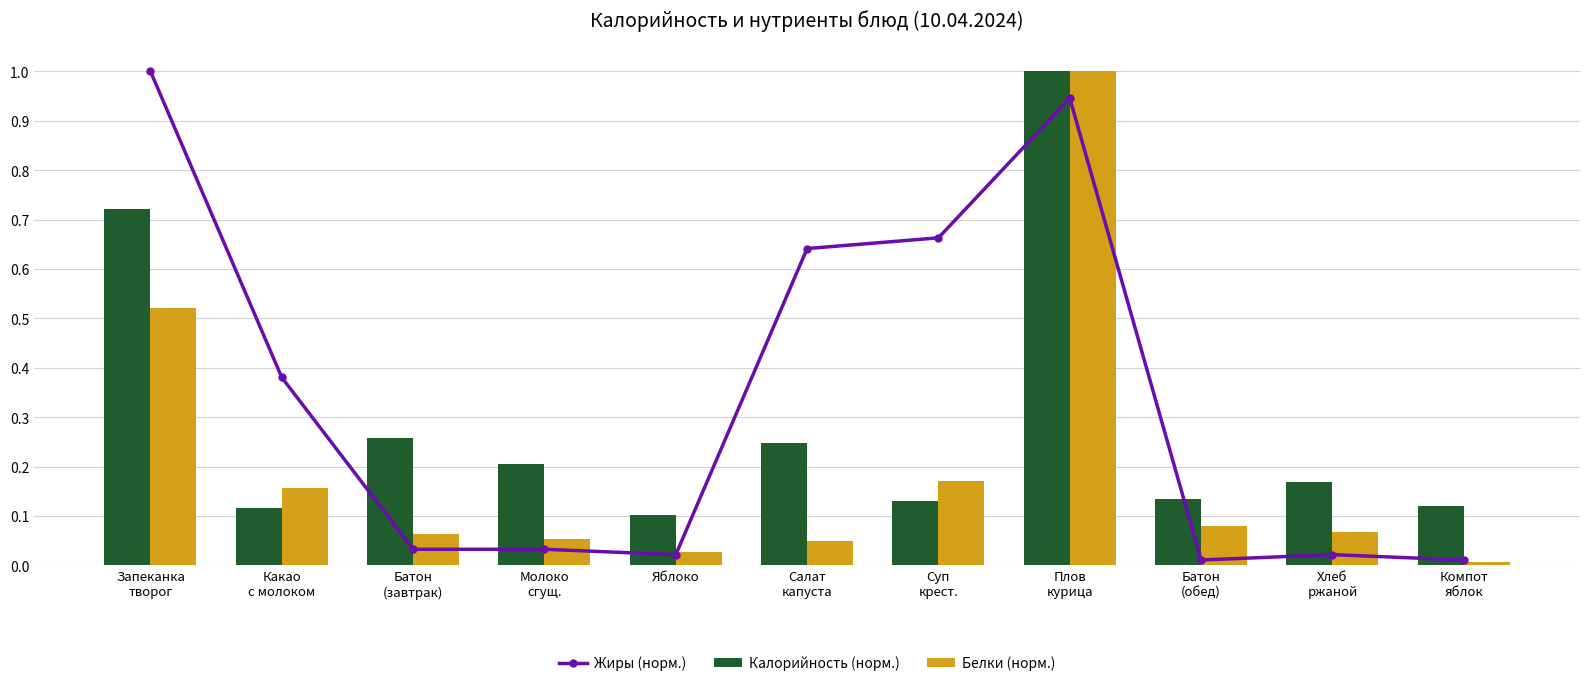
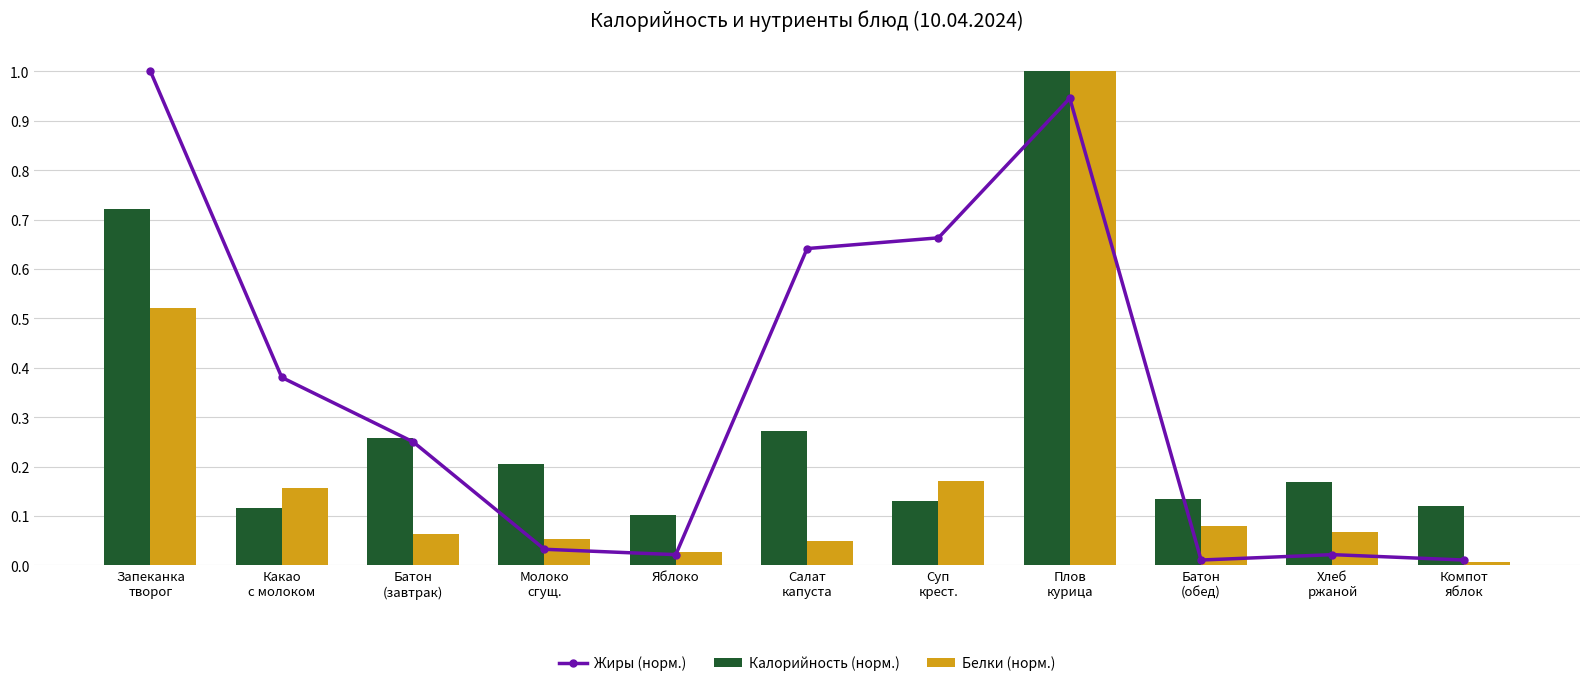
  {
    "Калорийность (норм.)": {
      "Запеканка творог": 0.72,
      "Какао с молоком": 0.12,
      "Батон (завтрак)": 0.26,
      "Молоко сгущ.": 0.21,
      "Яблоко": 0.10,
-     "Салат капуста": 0.25,
+     "Салат капуста": 0.27,
      "Суп крест.": 0.13,
      "Плов курица": 1.00,
      "Батон (обед)": 0.14,
      "Хлеб ржаной": 0.17,
      "Компот яблок": 0.12
    },
    "Жиры (норм.)": {
      "Запеканка творог": 1.00,
      "Какао с молоком": 0.38,
-     "Батон (завтрак)": 0.03,
+     "Батон (завтрак)": 0.25,
      "Молоко сгущ.": 0.03,
      "Яблоко": 0.02,
      "Салат капуста": 0.64,
      "Суп крест.": 0.66,
      "Плов курица": 0.95,
      "Батон (обед)": 0.01,
      "Хлеб ржаной": 0.02,
      "Компот яблок": 0.01
    },
    "Белки (норм.)": {
      "Запеканка творог": 0.52,
      "Какао с молоком": 0.16,
      "Батон (завтрак)": 0.06,
      "Молоко сгущ.": 0.05,
      "Яблоко": 0.03,
      "Салат капуста": 0.05,
      "Суп крест.": 0.17,
      "Плов курица": 1.00,
      "Батон (обед)": 0.08,
      "Хлеб ржаной": 0.07,
      "Компот яблок": 0.01
    }
  }
